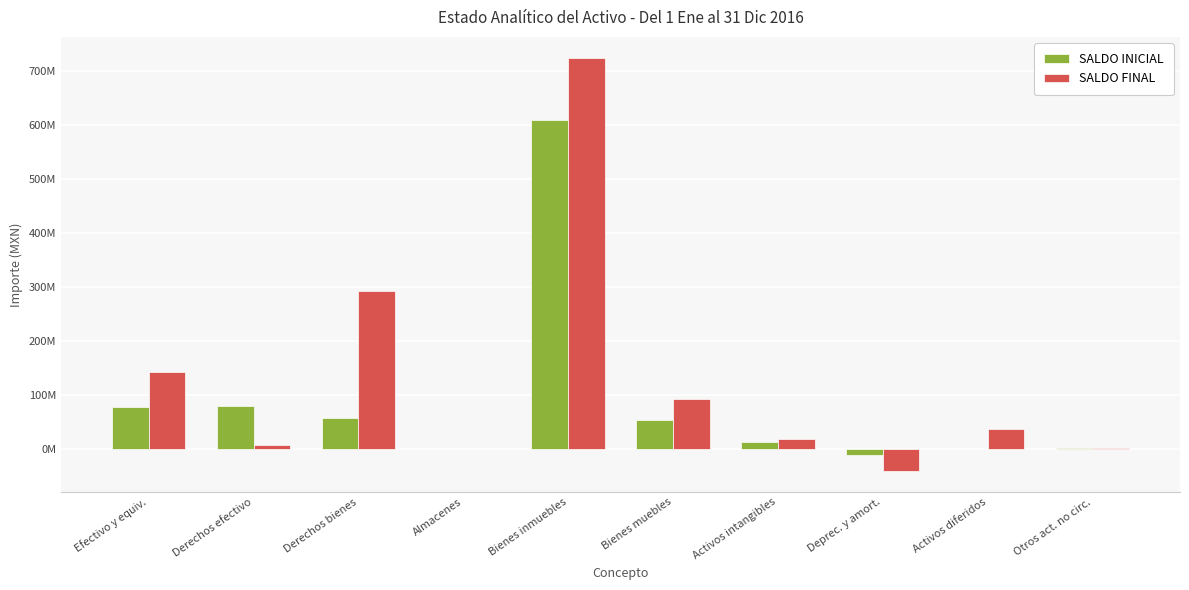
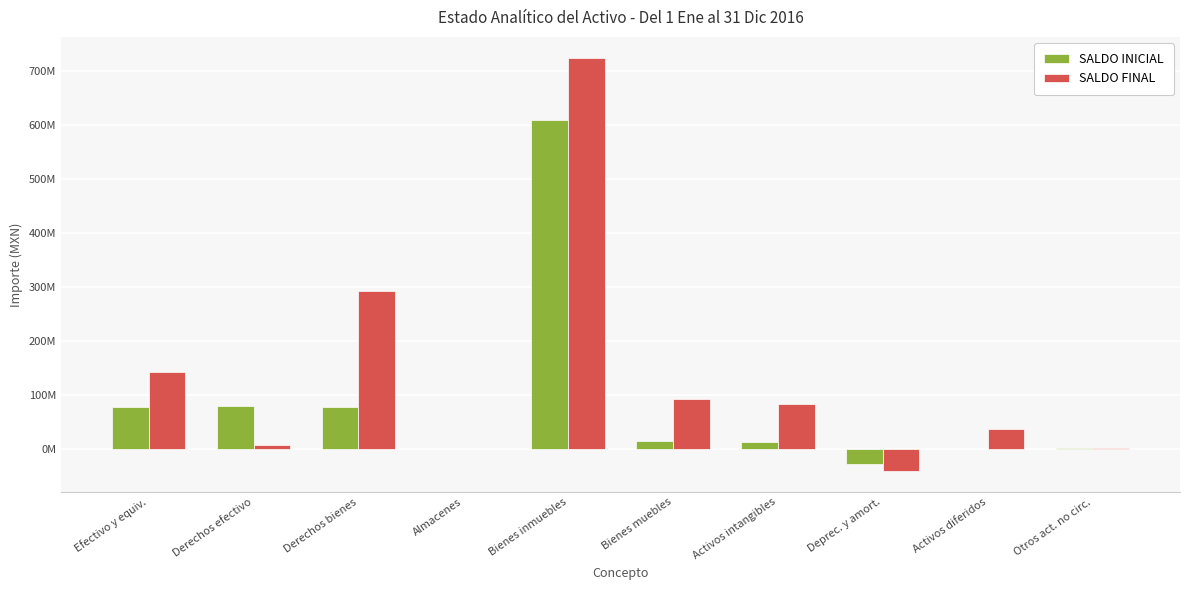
  {
    "SALDO INICIAL": {
      "Efectivo y equiv.": 80000000,
      "Derechos efectivo": 80000000,
-     "Derechos bienes": 60000000,
+     "Derechos bienes": 80000000,
      "Bienes inmuebles": 610000000,
-     "Bienes muebles": 50000000,
+     "Bienes muebles": 20000000,
      "Activos intangibles": 10000000,
-     "Deprec. y amort.": -10000000
+     "Deprec. y amort.": -30000000
    },
    "SALDO FINAL": {
      "Efectivo y equiv.": 140000000,
      "Derechos efectivo": 10000000,
      "Derechos bienes": 290000000,
      "Bienes inmuebles": 730000000,
      "Bienes muebles": 90000000,
-     "Activos intangibles": 20000000,
+     "Activos intangibles": 80000000,
      "Deprec. y amort.": -40000000,
      "Activos diferidos": 40000000
    }
  }
